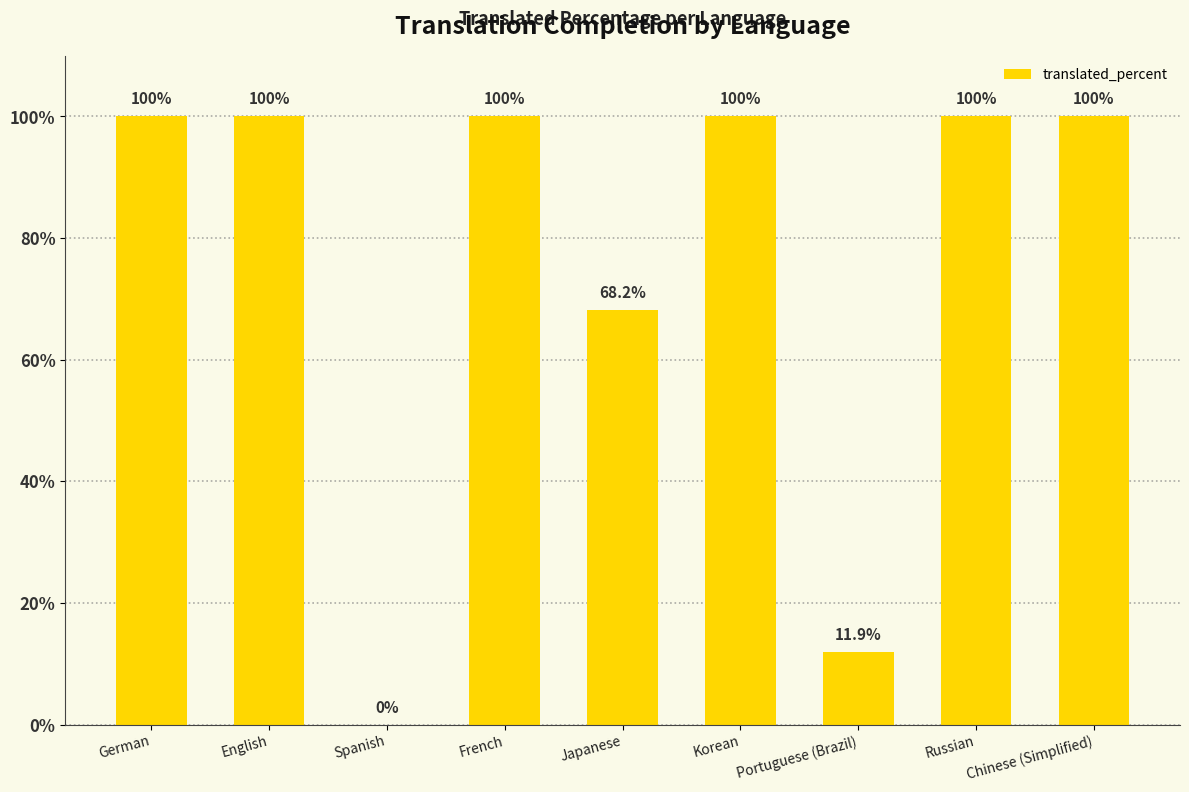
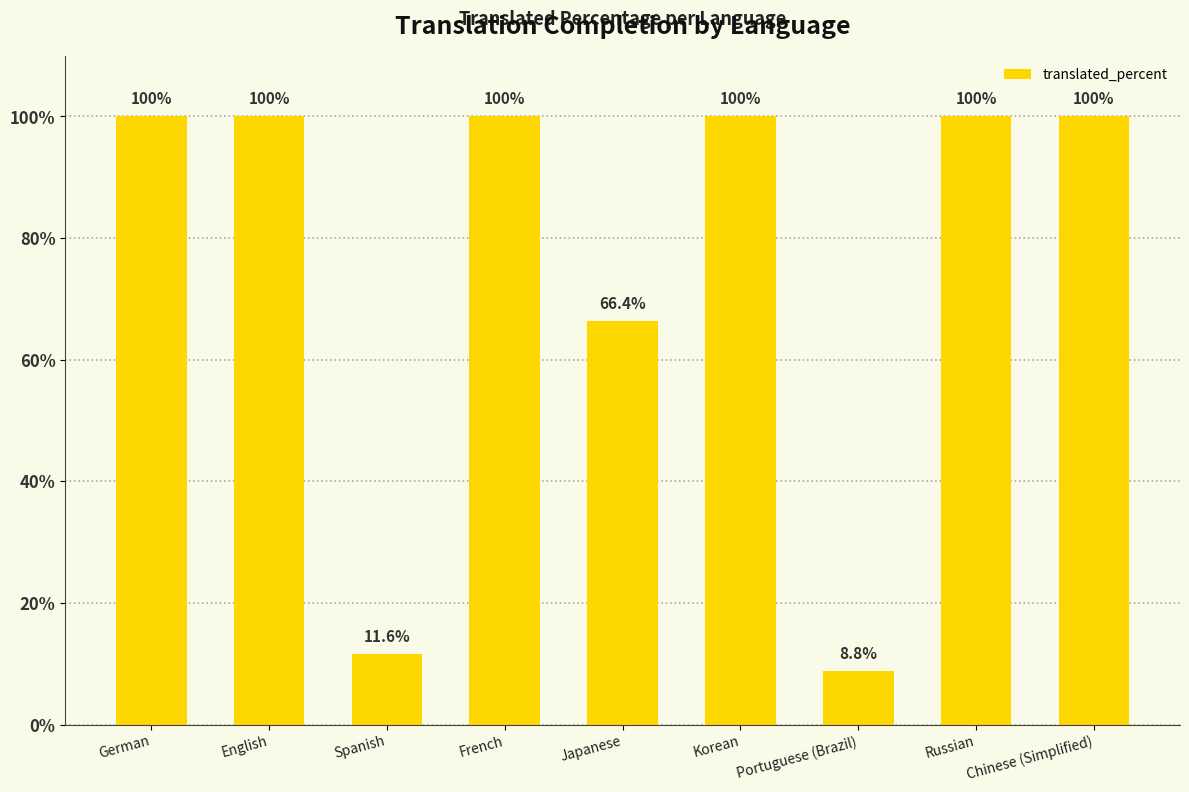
  {
    "German": "100%",
    "English": "100%",
-   "Spanish": "0%",
+   "Spanish": "11.6%",
    "French": "100%",
-   "Japanese": "68.2%",
+   "Japanese": "66.4%",
    "Korean": "100%",
-   "Portuguese (Brazil)": "11.9%",
+   "Portuguese (Brazil)": "8.8%",
    "Russian": "100%",
    "Chinese (Simplified)": "100%"
  }
